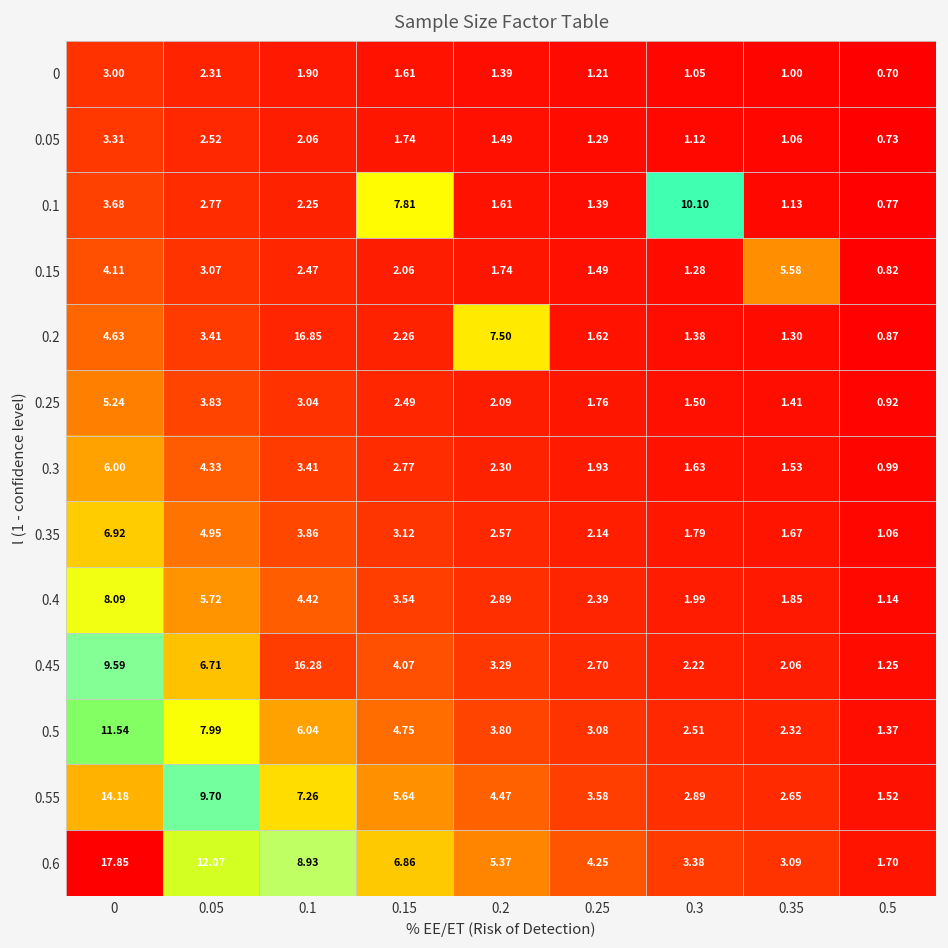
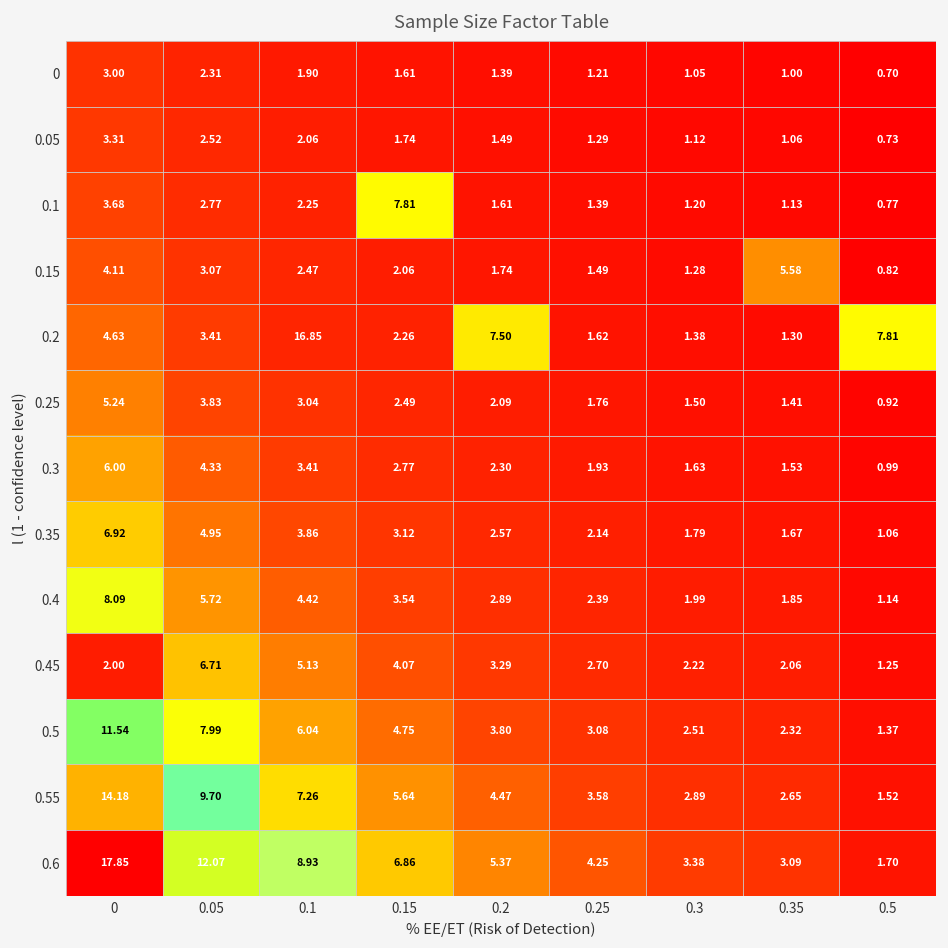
  {
    "0": {
      "0": 3.00,
      "0.05": 2.31,
      "0.1": 1.90,
      "0.15": 1.61,
      "0.2": 1.39,
      "0.25": 1.21,
      "0.3": 1.05,
      "0.35": 1.00,
      "0.5": 0.70
    },
    "0.05": {
      "0": 3.31,
      "0.05": 2.52,
      "0.1": 2.06,
      "0.15": 1.74,
      "0.2": 1.49,
      "0.25": 1.29,
      "0.3": 1.12,
      "0.35": 1.06,
      "0.5": 0.73
    },
    "0.1": {
      "0": 3.68,
      "0.05": 2.77,
      "0.1": 2.25,
      "0.15": 7.81,
      "0.2": 1.61,
      "0.25": 1.39,
-     "0.3": 10.10,
+     "0.3": 1.20,
      "0.35": 1.13,
      "0.5": 0.77
    },
    "0.15": {
      "0": 4.11,
      "0.05": 3.07,
      "0.1": 2.47,
      "0.15": 2.06,
      "0.2": 1.74,
      "0.25": 1.49,
      "0.3": 1.28,
      "0.35": 5.58,
      "0.5": 0.82
    },
    "0.2": {
      "0": 4.63,
      "0.05": 3.41,
      "0.1": 16.85,
      "0.15": 2.26,
      "0.2": 7.50,
      "0.25": 1.62,
      "0.3": 1.38,
      "0.35": 1.30,
-     "0.5": 0.87
+     "0.5": 7.81
    },
    "0.25": {
      "0": 5.24,
      "0.05": 3.83,
      "0.1": 3.04,
      "0.15": 2.49,
      "0.2": 2.09,
      "0.25": 1.76,
      "0.3": 1.50,
      "0.35": 1.41,
      "0.5": 0.92
    },
    "0.3": {
      "0": 6.00,
      "0.05": 4.33,
      "0.1": 3.41,
      "0.15": 2.77,
      "0.2": 2.30,
      "0.25": 1.93,
      "0.3": 1.63,
      "0.35": 1.53,
      "0.5": 0.99
    },
    "0.35": {
      "0": 6.92,
      "0.05": 4.95,
      "0.1": 3.86,
      "0.15": 3.12,
      "0.2": 2.57,
      "0.25": 2.14,
      "0.3": 1.79,
      "0.35": 1.67,
      "0.5": 1.06
    },
    "0.4": {
      "0": 8.09,
      "0.05": 5.72,
      "0.1": 4.42,
      "0.15": 3.54,
      "0.2": 2.89,
      "0.25": 2.39,
      "0.3": 1.99,
      "0.35": 1.85,
      "0.5": 1.14
    },
    "0.45": {
-     "0": 9.59,
+     "0": 2.00,
      "0.05": 6.71,
-     "0.1": 16.28,
+     "0.1": 5.13,
      "0.15": 4.07,
      "0.2": 3.29,
      "0.25": 2.70,
      "0.3": 2.22,
      "0.35": 2.06,
      "0.5": 1.25
    },
    "0.5": {
      "0": 11.54,
      "0.05": 7.99,
      "0.1": 6.04,
      "0.15": 4.75,
      "0.2": 3.80,
      "0.25": 3.08,
      "0.3": 2.51,
      "0.35": 2.32,
      "0.5": 1.37
    },
    "0.55": {
      "0": 14.18,
      "0.05": 9.70,
      "0.1": 7.26,
      "0.15": 5.64,
      "0.2": 4.47,
      "0.25": 3.58,
      "0.3": 2.89,
      "0.35": 2.65,
      "0.5": 1.52
    },
    "0.6": {
      "0": 17.85,
      "0.05": 12.07,
      "0.1": 8.93,
      "0.15": 6.86,
      "0.2": 5.37,
      "0.25": 4.25,
      "0.3": 3.38,
      "0.35": 3.09,
      "0.5": 1.70
    }
  }
